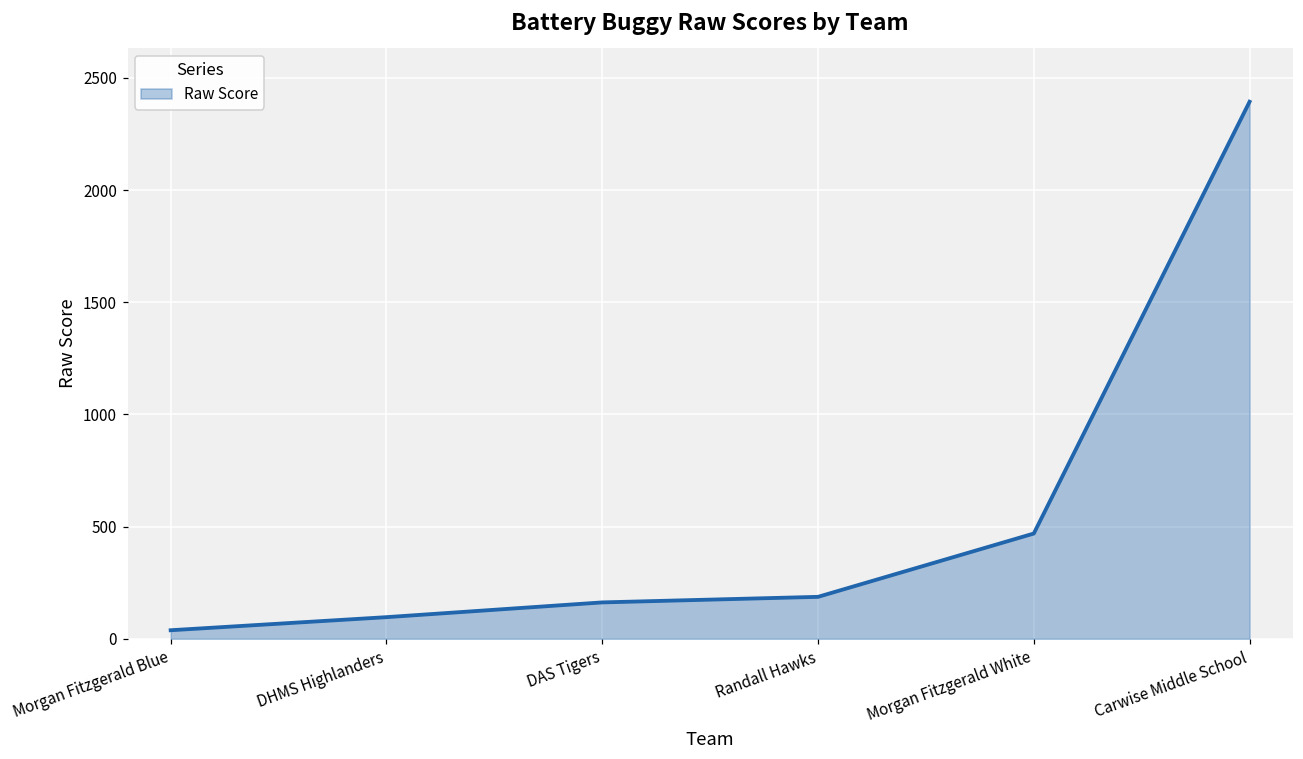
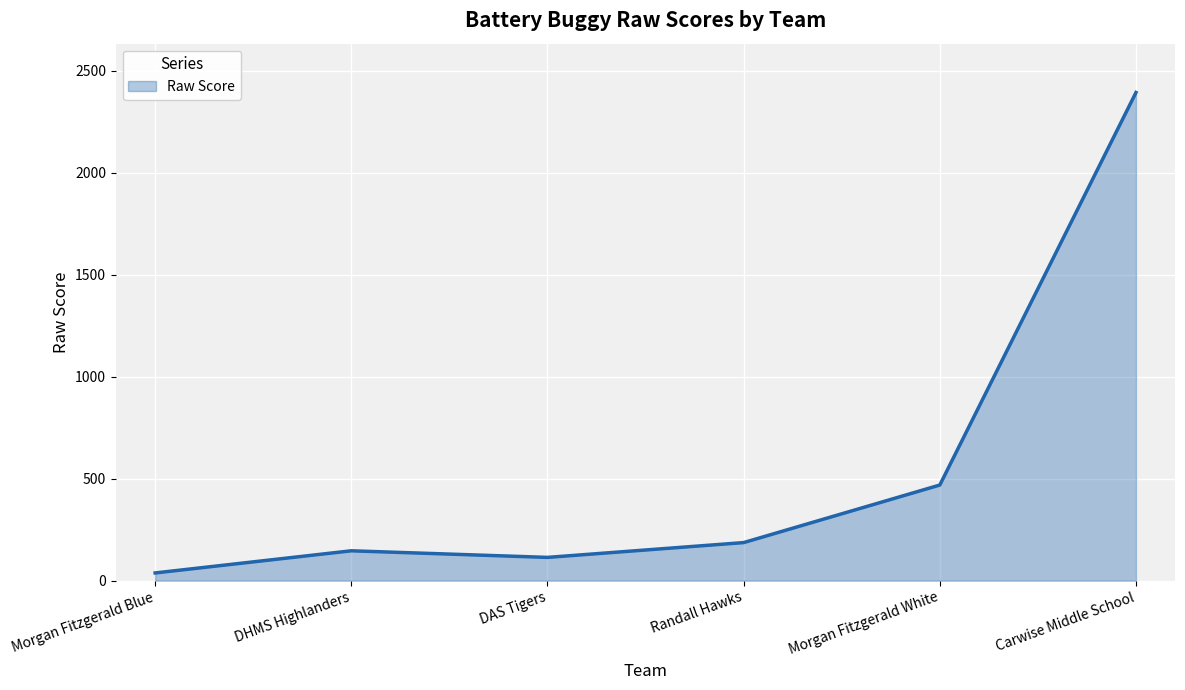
  {
    "Morgan Fitzgerald Blue": 40,
-   "DHMS Highlanders": 100,
-   "DAS Tigers": 160,
+   "DHMS Highlanders": 150,
+   "DAS Tigers": 110,
    "Randall Hawks": 190,
    "Morgan Fitzgerald White": 470,
    "Carwise Middle School": 2390
  }
